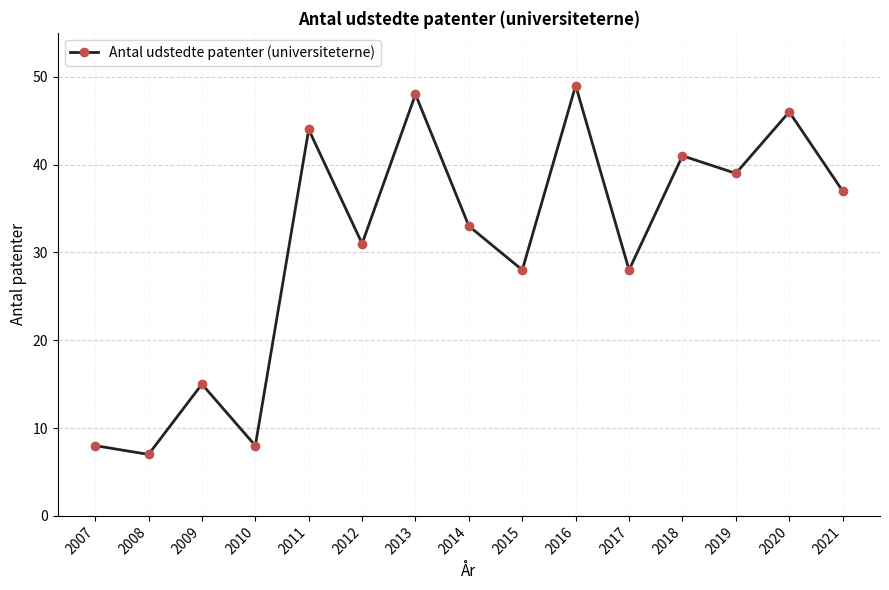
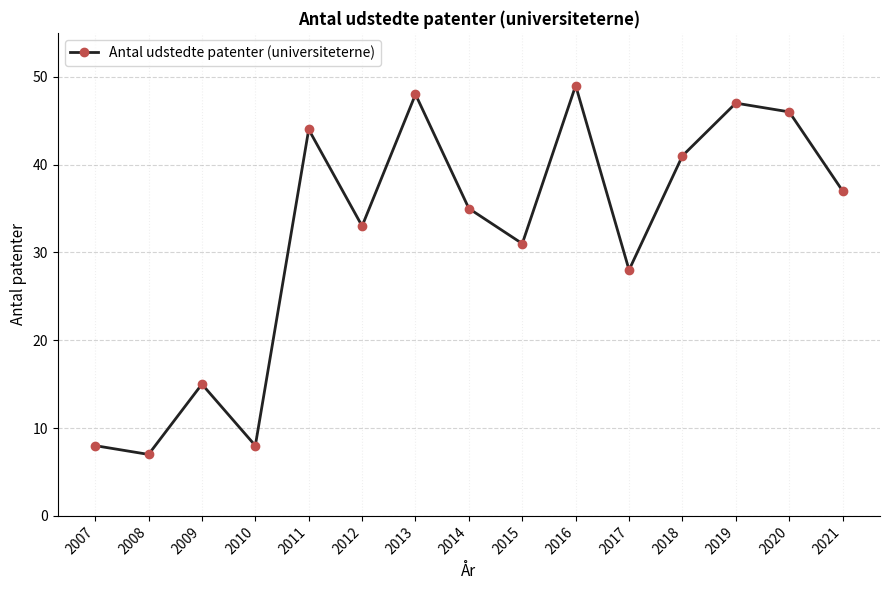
  {
    "2007": 8,
    "2008": 7,
    "2009": 15,
    "2010": 8,
    "2011": 44,
-   "2012": 31,
+   "2012": 33,
    "2013": 48,
-   "2014": 33,
-   "2015": 28,
+   "2014": 35,
+   "2015": 31,
    "2016": 49,
    "2017": 28,
    "2018": 41,
-   "2019": 39,
+   "2019": 47,
    "2020": 46,
    "2021": 37
  }
